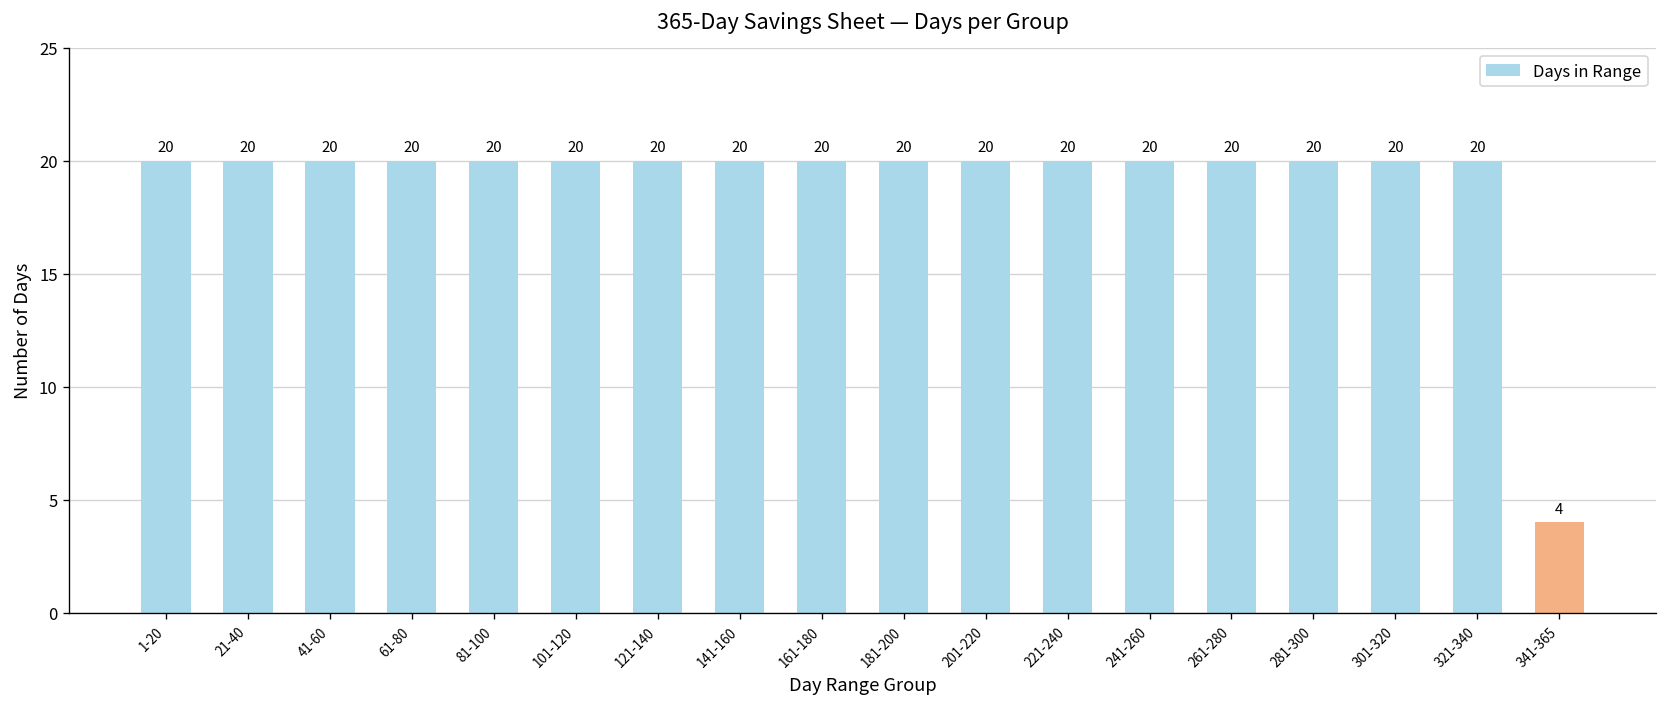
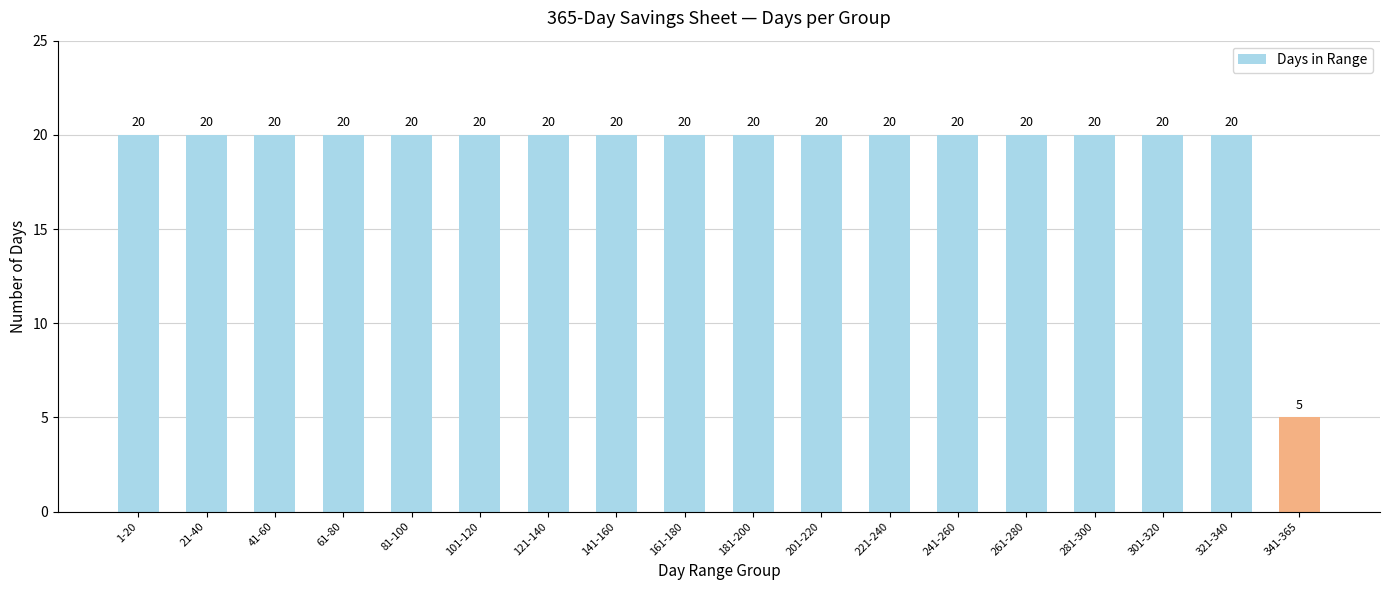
  {
    "1-20": 20,
    "21-40": 20,
    "41-60": 20,
    "61-80": 20,
    "81-100": 20,
    "101-120": 20,
    "121-140": 20,
    "141-160": 20,
    "161-180": 20,
    "181-200": 20,
    "201-220": 20,
    "221-240": 20,
    "241-260": 20,
    "261-280": 20,
    "281-300": 20,
    "301-320": 20,
    "321-340": 20,
-   "341-365": 4
+   "341-365": 5
  }
